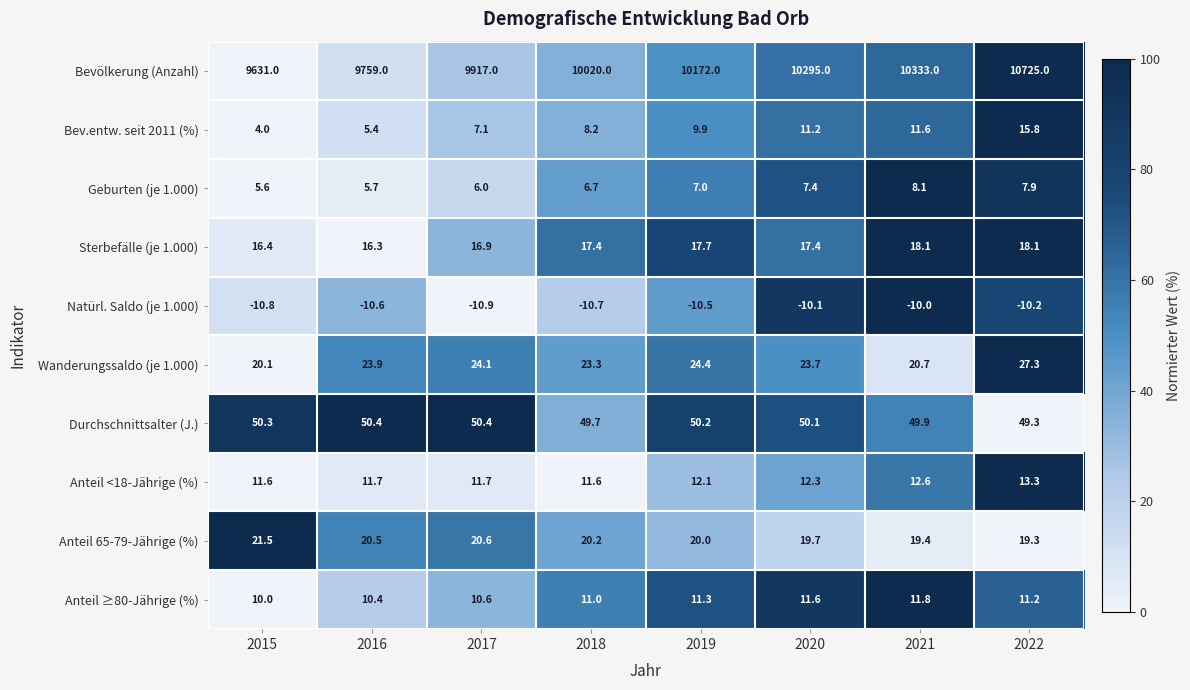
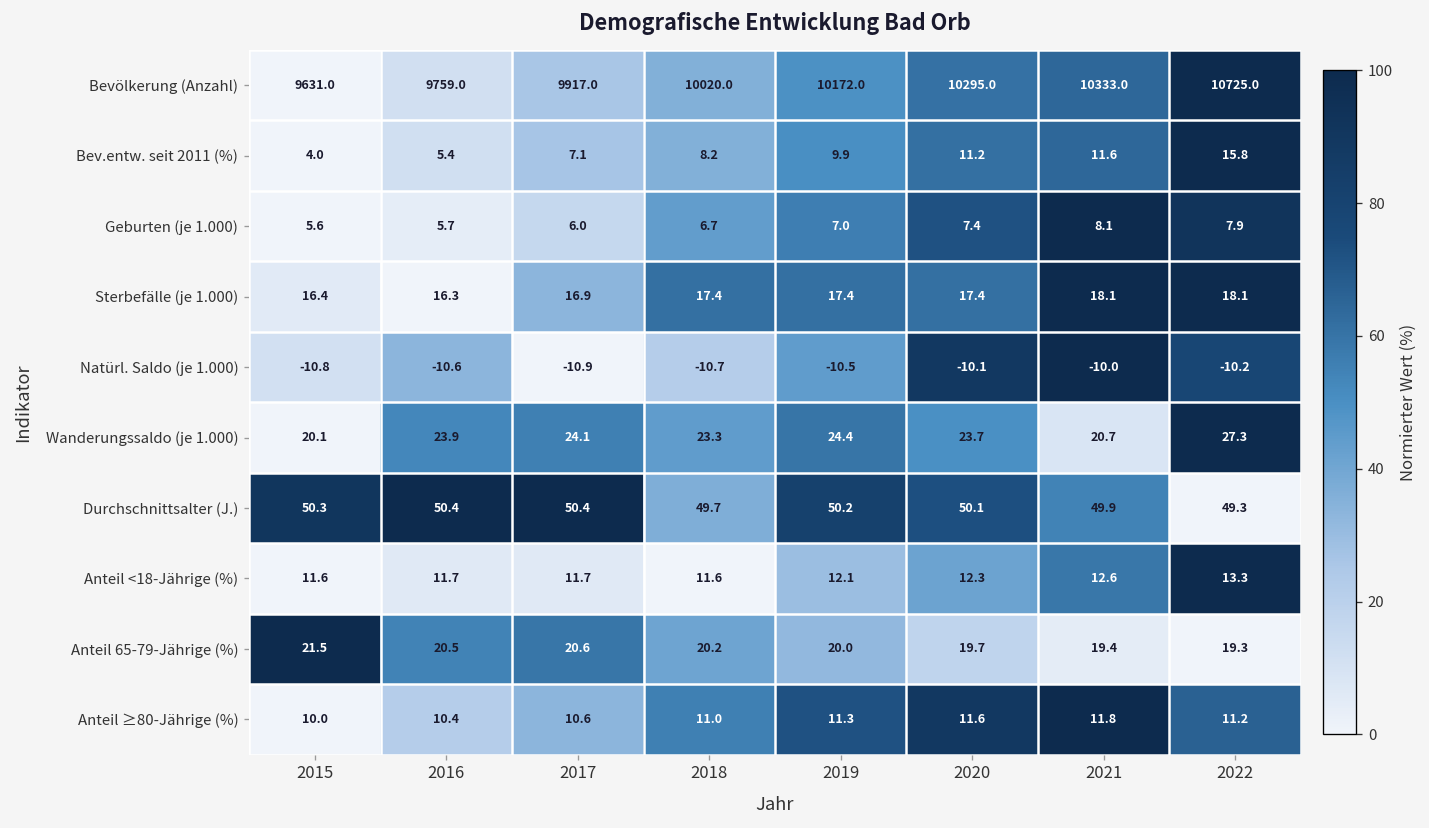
  {
    "Bevölkerung (Anzahl)": {
      "2015": 9631.0,
      "2016": 9759.0,
      "2017": 9917.0,
      "2018": 10020.0,
      "2019": 10172.0,
      "2020": 10295.0,
      "2021": 10333.0,
      "2022": 10725.0
    },
    "Bev.entw. seit 2011 (%)": {
      "2015": 4.0,
      "2016": 5.4,
      "2017": 7.1,
      "2018": 8.2,
      "2019": 9.9,
      "2020": 11.2,
      "2021": 11.6,
      "2022": 15.8
    },
    "Geburten (je 1.000)": {
      "2015": 5.6,
      "2016": 5.7,
      "2017": 6.0,
      "2018": 6.7,
      "2019": 7.0,
      "2020": 7.4,
      "2021": 8.1,
      "2022": 7.9
    },
    "Sterbefälle (je 1.000)": {
      "2015": 16.4,
      "2016": 16.3,
      "2017": 16.9,
      "2018": 17.4,
-     "2019": 17.7,
+     "2019": 17.4,
      "2020": 17.4,
      "2021": 18.1,
      "2022": 18.1
    },
    "Natürl. Saldo (je 1.000)": {
      "2015": -10.8,
      "2016": -10.6,
      "2017": -10.9,
      "2018": -10.7,
      "2019": -10.5,
      "2020": -10.1,
      "2021": -10.0,
      "2022": -10.2
    },
    "Wanderungssaldo (je 1.000)": {
      "2015": 20.1,
      "2016": 23.9,
      "2017": 24.1,
      "2018": 23.3,
      "2019": 24.4,
      "2020": 23.7,
      "2021": 20.7,
      "2022": 27.3
    },
    "Durchschnittsalter (J.)": {
      "2015": 50.3,
      "2016": 50.4,
      "2017": 50.4,
      "2018": 49.7,
      "2019": 50.2,
      "2020": 50.1,
      "2021": 49.9,
      "2022": 49.3
    },
    "Anteil <18-Jährige (%)": {
      "2015": 11.6,
      "2016": 11.7,
      "2017": 11.7,
      "2018": 11.6,
      "2019": 12.1,
      "2020": 12.3,
      "2021": 12.6,
      "2022": 13.3
    },
    "Anteil 65-79-Jährige (%)": {
      "2015": 21.5,
      "2016": 20.5,
      "2017": 20.6,
      "2018": 20.2,
      "2019": 20.0,
      "2020": 19.7,
      "2021": 19.4,
      "2022": 19.3
    },
    "Anteil ≥80-Jährige (%)": {
      "2015": 10.0,
      "2016": 10.4,
      "2017": 10.6,
      "2018": 11.0,
      "2019": 11.3,
      "2020": 11.6,
      "2021": 11.8,
      "2022": 11.2
    }
  }
